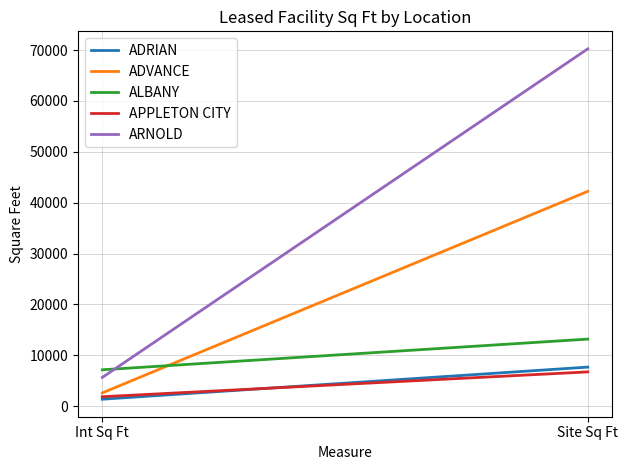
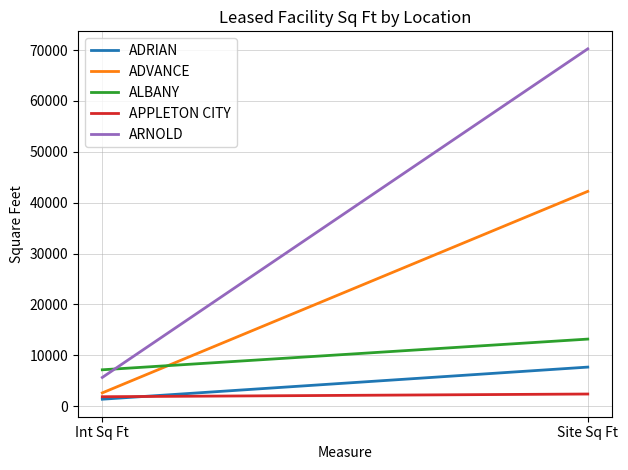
  {
    "ADRIAN": {
      "Site Sq Ft": 8000
    },
    "ADVANCE": {
      "Int Sq Ft": 3000,
      "Site Sq Ft": 42000
    },
    "ALBANY": {
      "Int Sq Ft": 7000,
      "Site Sq Ft": 13000
    },
    "APPLETON CITY": {
-     "Site Sq Ft": 7000
+     "Site Sq Ft": 2000
    },
    "ARNOLD": {
      "Int Sq Ft": 6000,
      "Site Sq Ft": 70000
    }
  }
